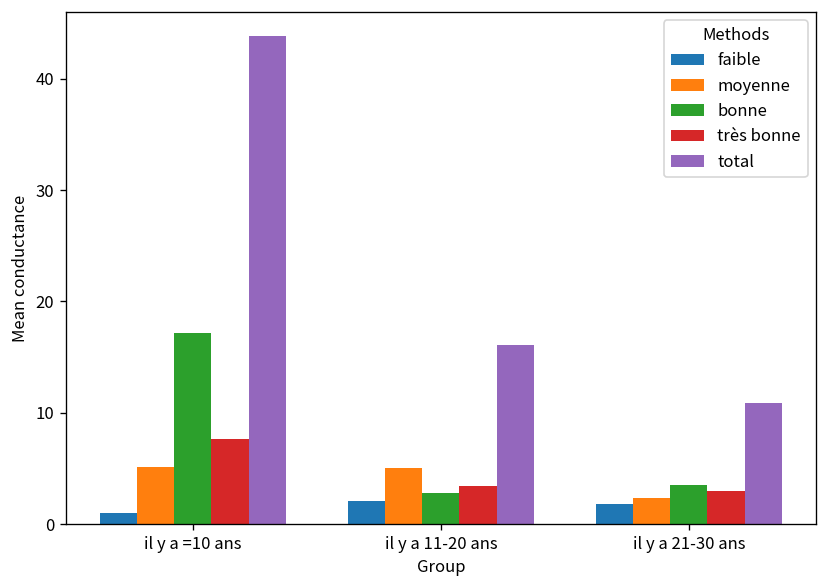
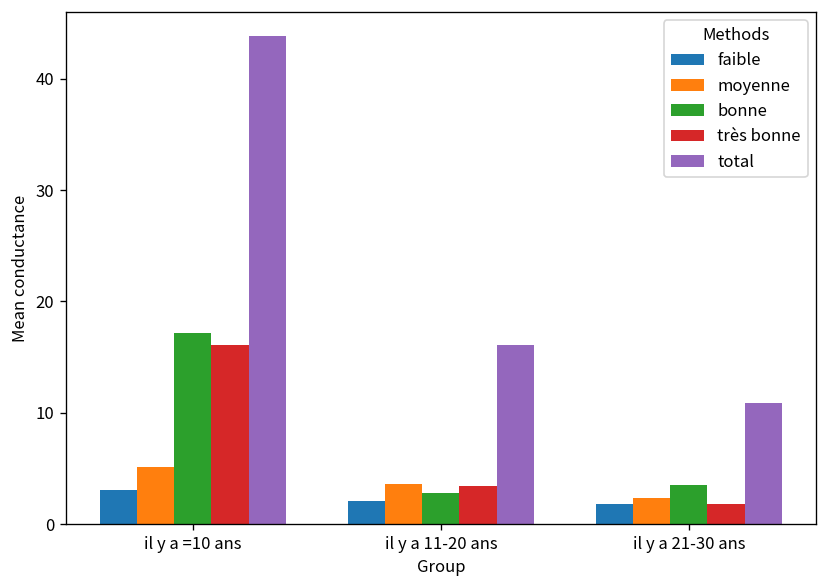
  {
    "faible": {
-     "il y a =10 ans": 1,
+     "il y a =10 ans": 3,
      "il y a 11-20 ans": 2,
      "il y a 21-30 ans": 2
    },
    "moyenne": {
      "il y a =10 ans": 5,
-     "il y a 11-20 ans": 5,
+     "il y a 11-20 ans": 4,
      "il y a 21-30 ans": 2
    },
    "bonne": {
      "il y a =10 ans": 17,
      "il y a 11-20 ans": 3,
      "il y a 21-30 ans": 4
    },
    "très bonne": {
-     "il y a =10 ans": 8,
+     "il y a =10 ans": 16,
      "il y a 11-20 ans": 3,
-     "il y a 21-30 ans": 3
+     "il y a 21-30 ans": 2
    },
    "total": {
      "il y a =10 ans": 44,
      "il y a 11-20 ans": 16,
      "il y a 21-30 ans": 11
    }
  }
